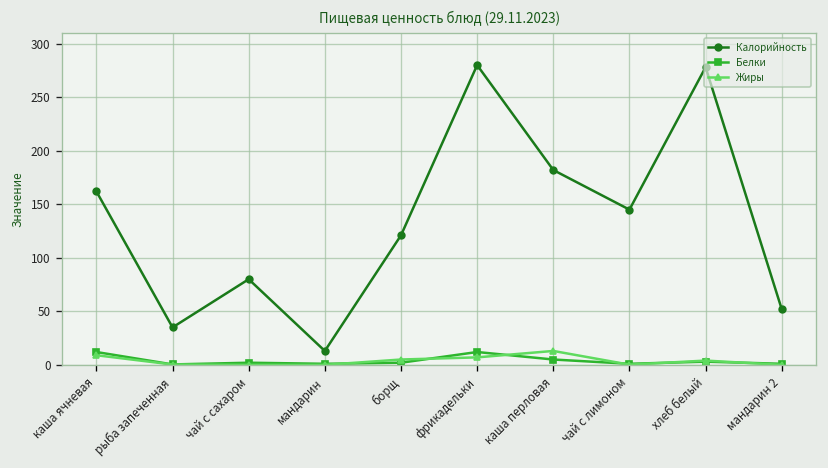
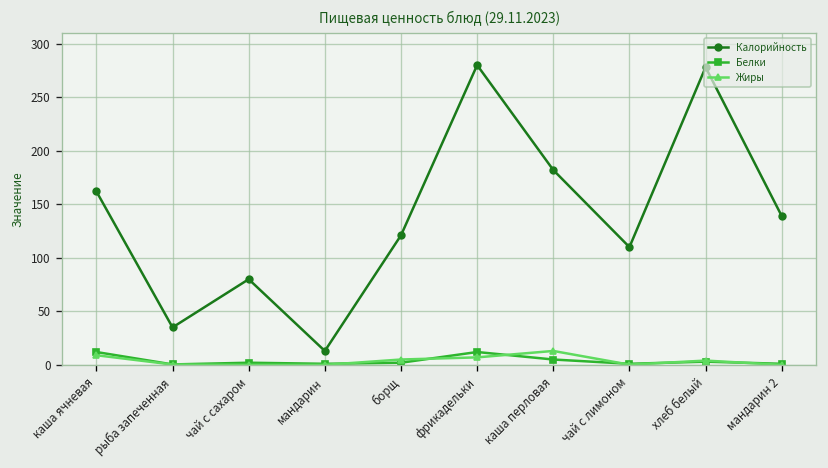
  {
    "Калорийность": {
      "каша ячневая": 160,
      "рыба запеченная": 40,
      "чай с сахаром": 80,
      "мандарин": 10,
      "борщ": 120,
      "фрикадельки": 280,
      "каша перловая": 180,
-     "чай с лимоном": 150,
-     "мандарин 2": 50
+     "чай с лимоном": 110,
+     "мандарин 2": 140
    },
    "Белки": {
      "каша ячневая": 10,
      "борщ": 0,
      "фрикадельки": 10,
      "каша перловая": 10
    },
    "Жиры": {
      "каша ячневая": 10,
      "борщ": 10,
      "фрикадельки": 10,
      "каша перловая": 10
    }
  }
